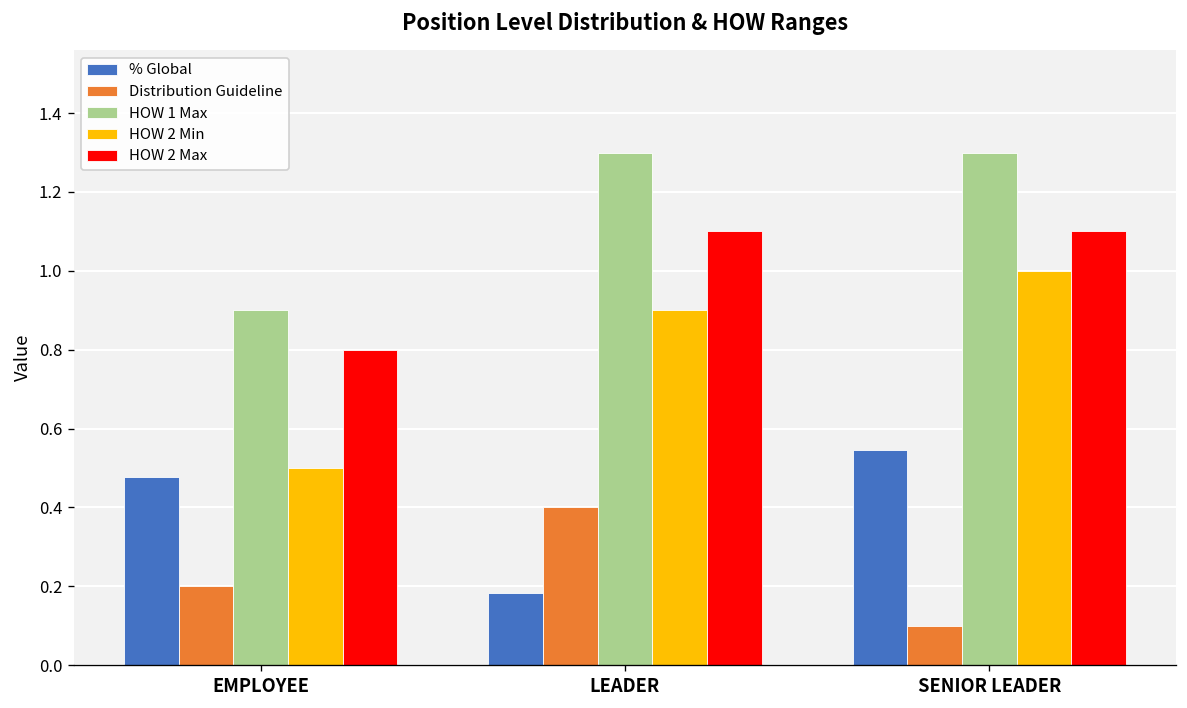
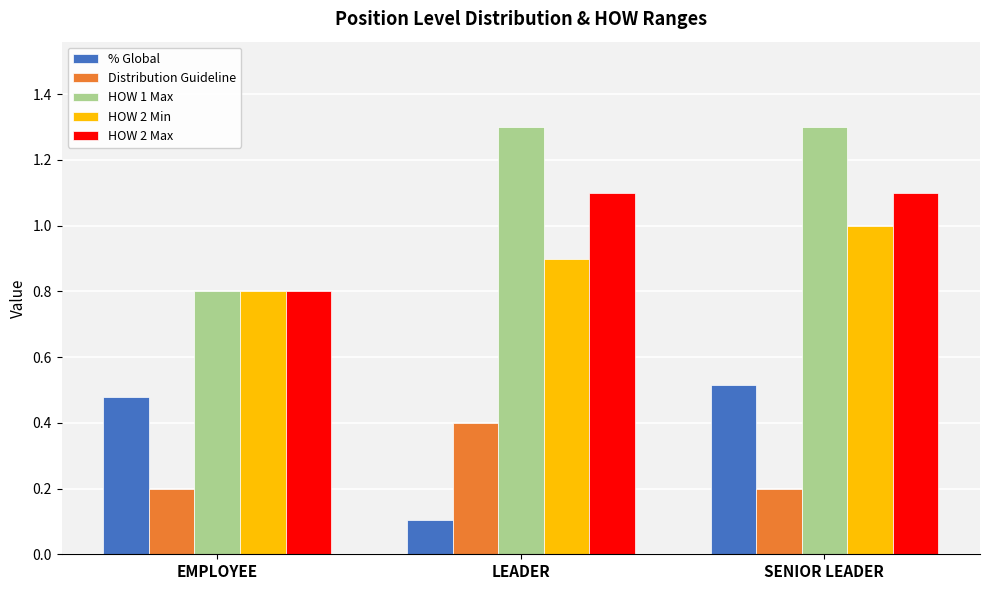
  {
    "% Global": {
      "EMPLOYEE": 0.48,
-     "LEADER": 0.18,
-     "SENIOR LEADER": 0.55
+     "LEADER": 0.10,
+     "SENIOR LEADER": 0.52
    },
    "Distribution Guideline": {
      "EMPLOYEE": 0.2,
      "LEADER": 0.4,
-     "SENIOR LEADER": 0.1
+     "SENIOR LEADER": 0.2
    },
    "HOW 1 Max": {
-     "EMPLOYEE": 0.9,
+     "EMPLOYEE": 0.8,
      "LEADER": 1.3,
      "SENIOR LEADER": 1.3
    },
    "HOW 2 Min": {
-     "EMPLOYEE": 0.5,
+     "EMPLOYEE": 0.8,
      "LEADER": 0.9,
      "SENIOR LEADER": 1.0
    },
    "HOW 2 Max": {
      "EMPLOYEE": 0.80,
      "LEADER": 1.10,
      "SENIOR LEADER": 1.10
    }
  }
